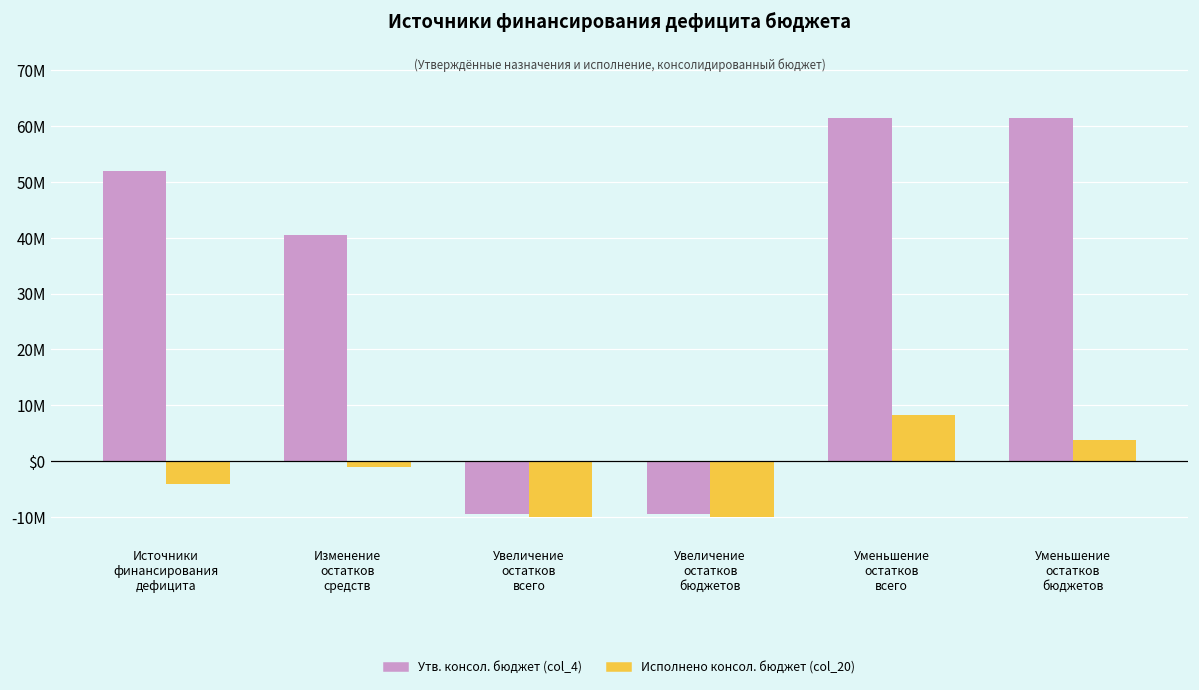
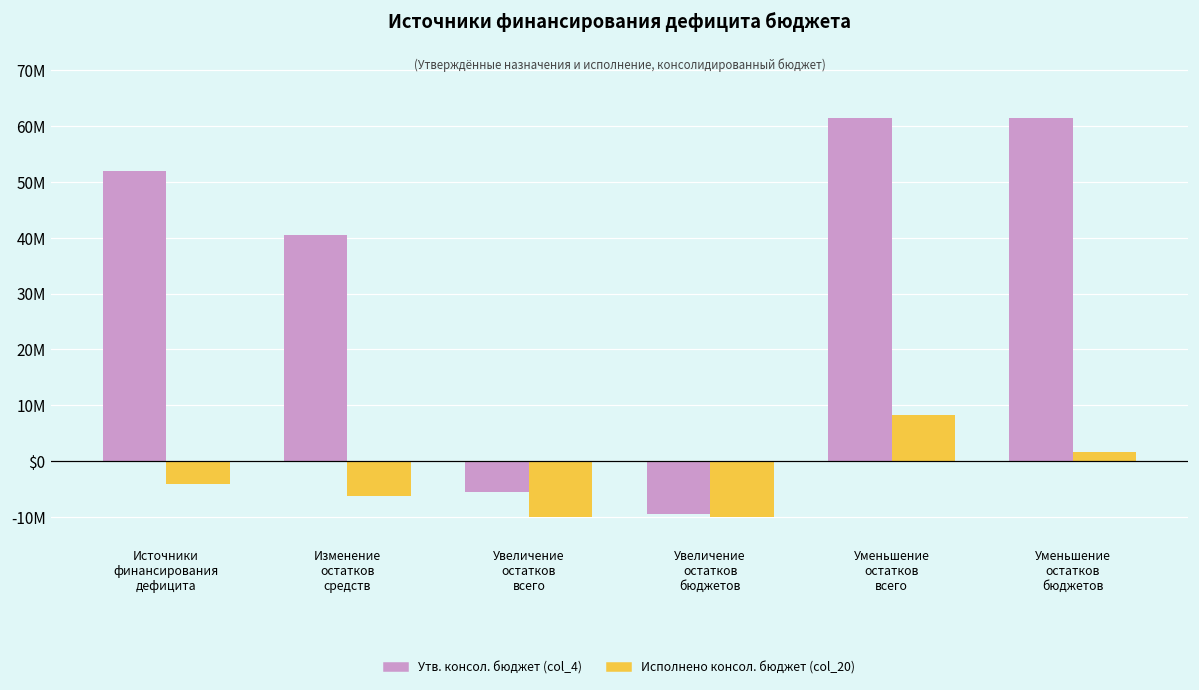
  {
    "Утв. консол. бюджет (col_4)": {
      "Источники финансирования дефицита": 52000000,
      "Изменение остатков средств": 40000000,
-     "Увеличение остатков всего": -10000000,
+     "Увеличение остатков всего": -6000000,
      "Увеличение остатков бюджетов": -10000000,
      "Уменьшение остатков всего": 62000000,
      "Уменьшение остатков бюджетов": 62000000
    },
    "Исполнено консол. бюджет (col_20)": {
      "Источники финансирования дефицита": -4000000,
-     "Изменение остатков средств": -1000000,
+     "Изменение остатков средств": -6000000,
      "Увеличение остатков всего": -10000000,
      "Увеличение остатков бюджетов": -10000000,
      "Уменьшение остатков всего": 8000000,
-     "Уменьшение остатков бюджетов": 4000000
+     "Уменьшение остатков бюджетов": 2000000
    }
  }
